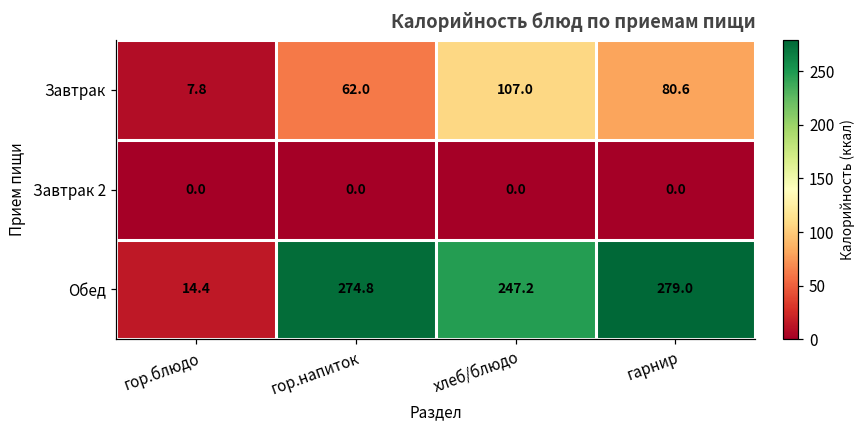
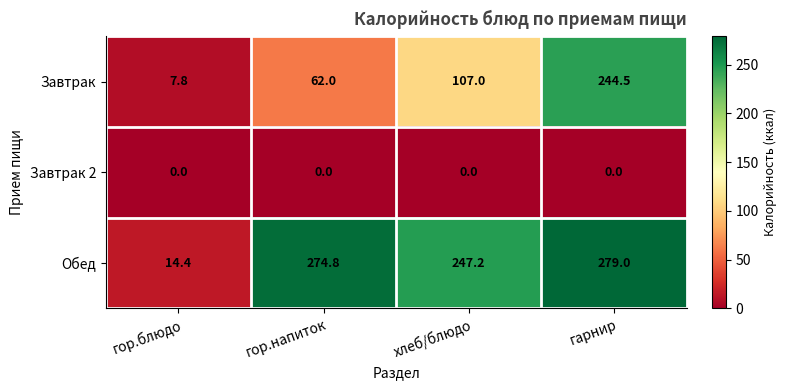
  {
    "Завтрак": {
      "гор.блюдо": 7.8,
      "гор.напиток": 62.0,
      "хлеб/блюдо": 107.0,
-     "гарнир": 80.6
+     "гарнир": 244.5
    },
    "Завтрак 2": {
      "гор.блюдо": 0.0,
      "гор.напиток": 0.0,
      "хлеб/блюдо": 0.0,
      "гарнир": 0.0
    },
    "Обед": {
      "гор.блюдо": 14.4,
      "гор.напиток": 274.8,
      "хлеб/блюдо": 247.2,
      "гарнир": 279.0
    }
  }
